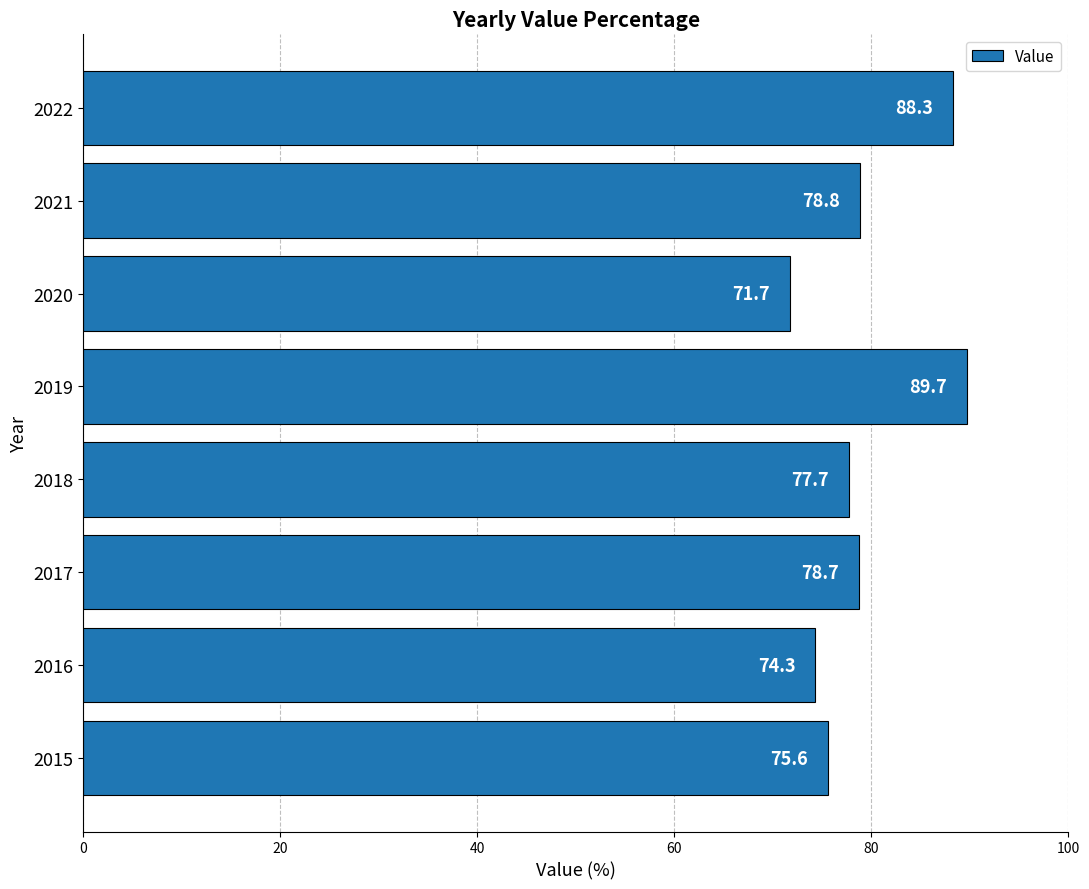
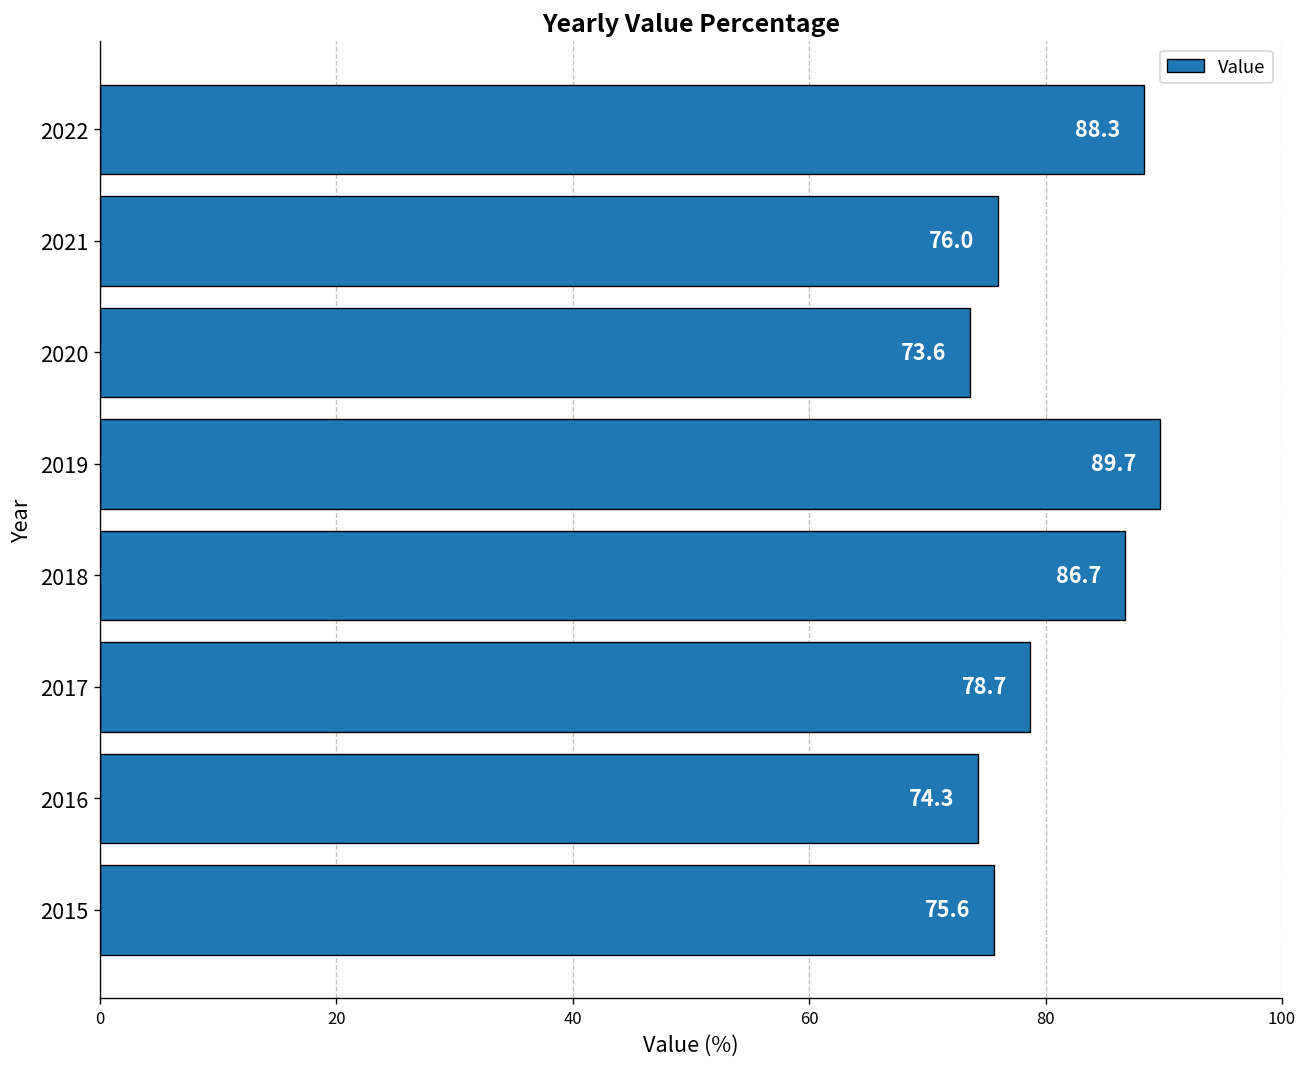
  {
    "2022": 88.3,
-   "2021": 78.8,
-   "2020": 71.7,
+   "2021": 76.0,
+   "2020": 73.6,
    "2019": 89.7,
-   "2018": 77.7,
+   "2018": 86.7,
    "2017": 78.7,
    "2016": 74.3,
    "2015": 75.6
  }
